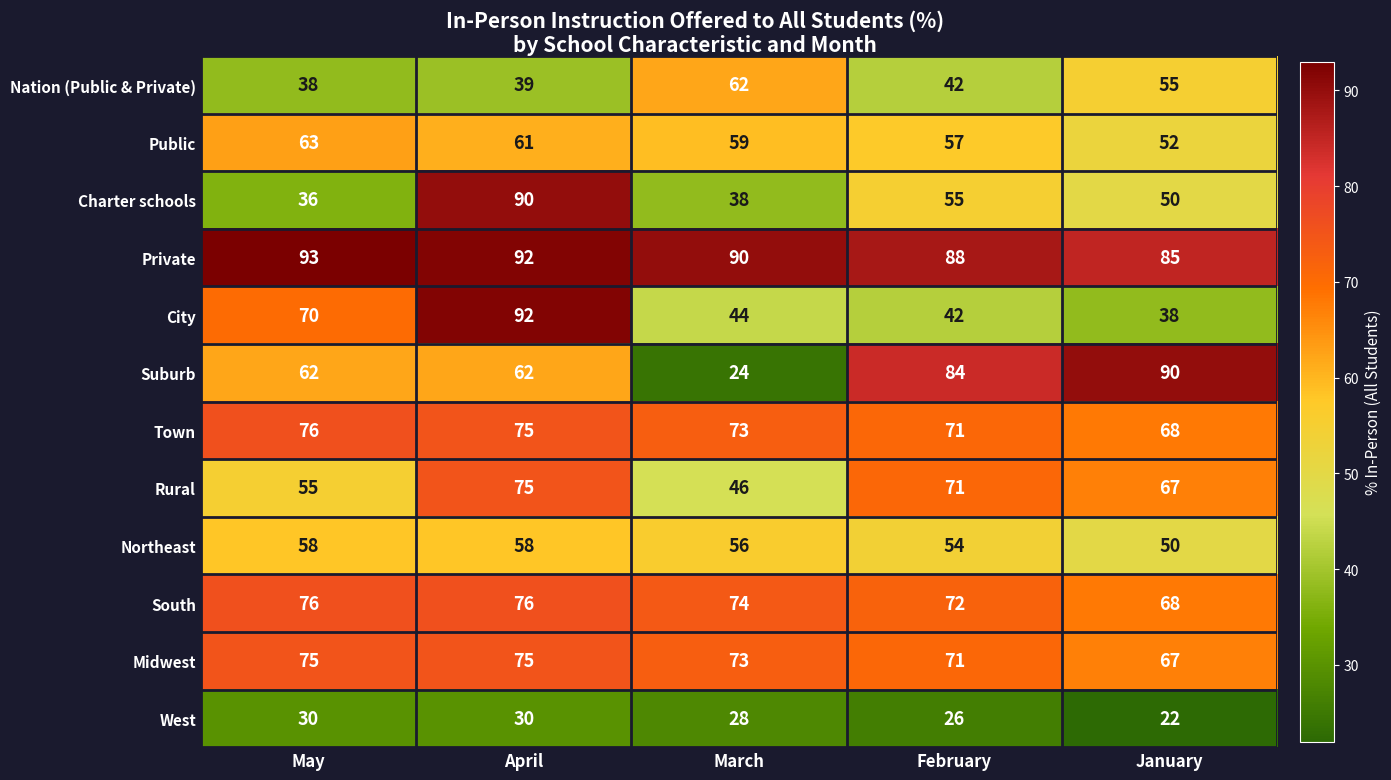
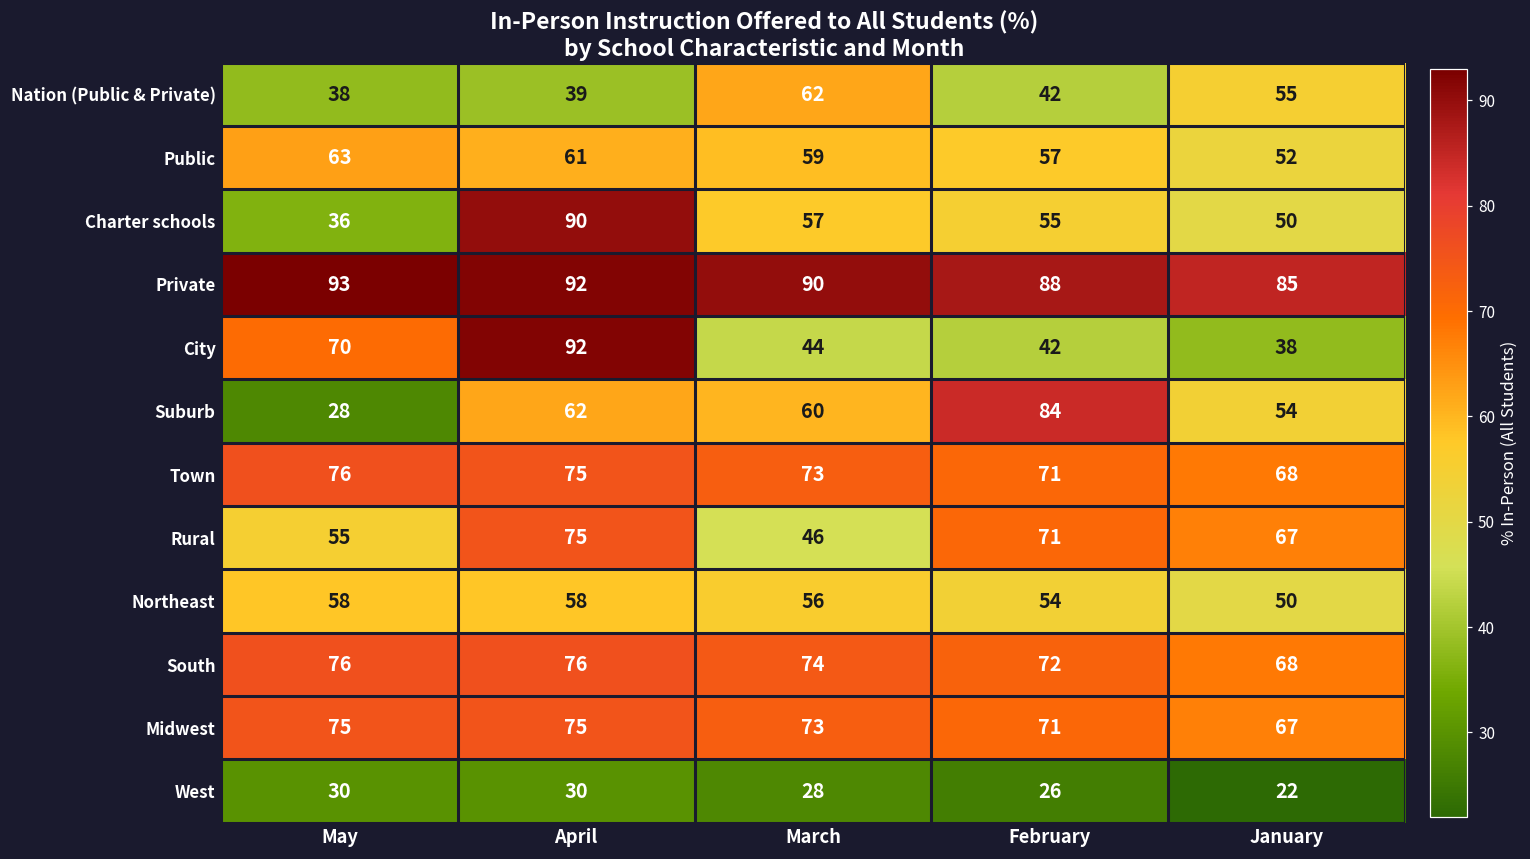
  {
    "Nation (Public & Private)": {
      "May": 38,
      "April": 39,
      "March": 62,
      "February": 42,
      "January": 55
    },
    "Public": {
      "May": 63,
      "April": 61,
      "March": 59,
      "February": 57,
      "January": 52
    },
    "Charter schools": {
      "May": 36,
      "April": 90,
-     "March": 38,
+     "March": 57,
      "February": 55,
      "January": 50
    },
    "Private": {
      "May": 93,
      "April": 92,
      "March": 90,
      "February": 88,
      "January": 85
    },
    "City": {
      "May": 70,
      "April": 92,
      "March": 44,
      "February": 42,
      "January": 38
    },
    "Suburb": {
-     "May": 62,
+     "May": 28,
      "April": 62,
-     "March": 24,
+     "March": 60,
      "February": 84,
-     "January": 90
+     "January": 54
    },
    "Town": {
      "May": 76,
      "April": 75,
      "March": 73,
      "February": 71,
      "January": 68
    },
    "Rural": {
      "May": 55,
      "April": 75,
      "March": 46,
      "February": 71,
      "January": 67
    },
    "Northeast": {
      "May": 58,
      "April": 58,
      "March": 56,
      "February": 54,
      "January": 50
    },
    "South": {
      "May": 76,
      "April": 76,
      "March": 74,
      "February": 72,
      "January": 68
    },
    "Midwest": {
      "May": 75,
      "April": 75,
      "March": 73,
      "February": 71,
      "January": 67
    },
    "West": {
      "May": 30,
      "April": 30,
      "March": 28,
      "February": 26,
      "January": 22
    }
  }
